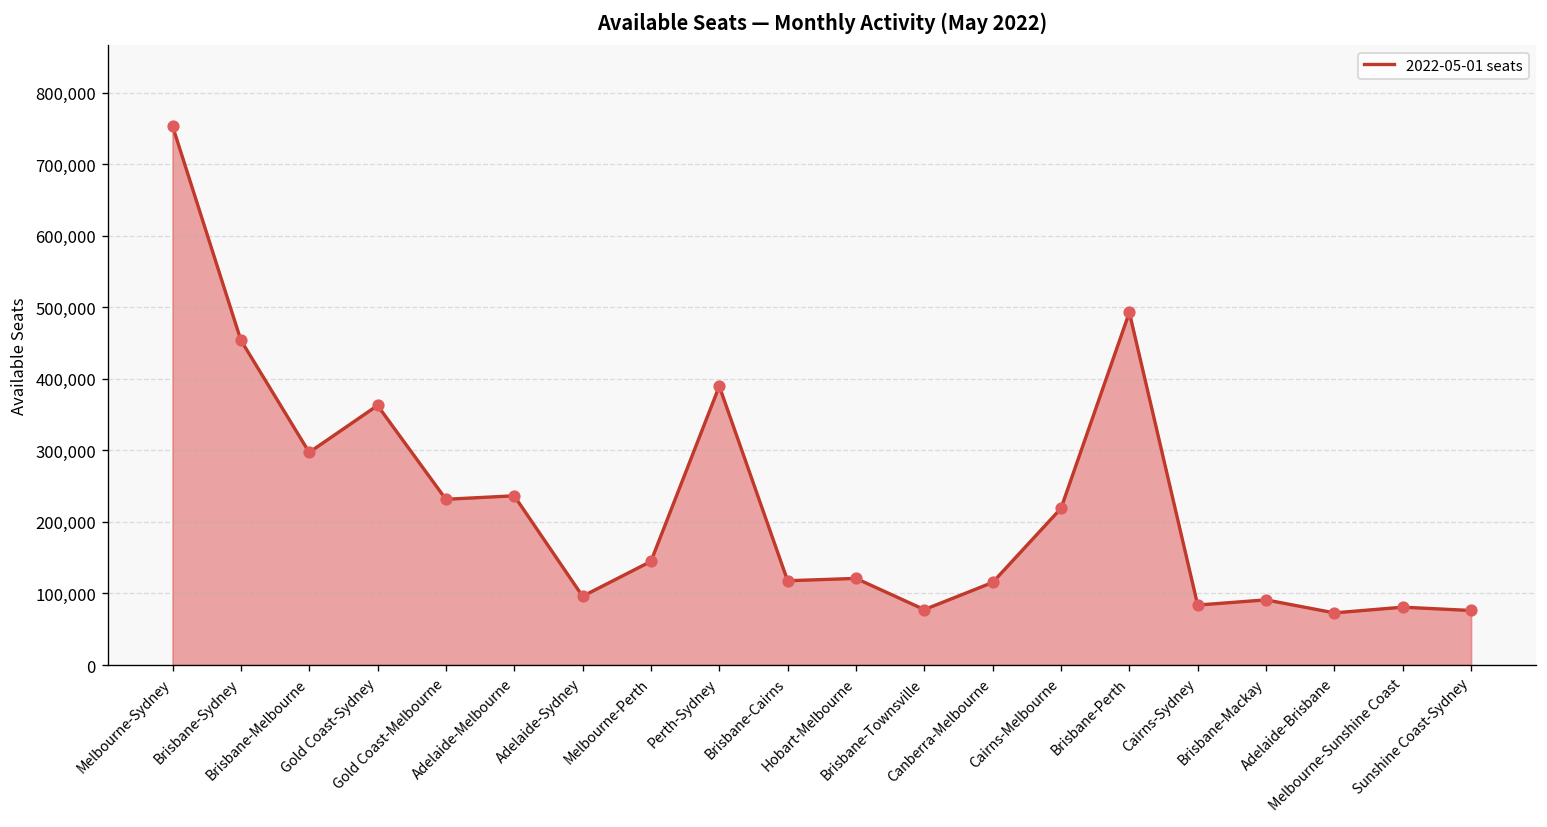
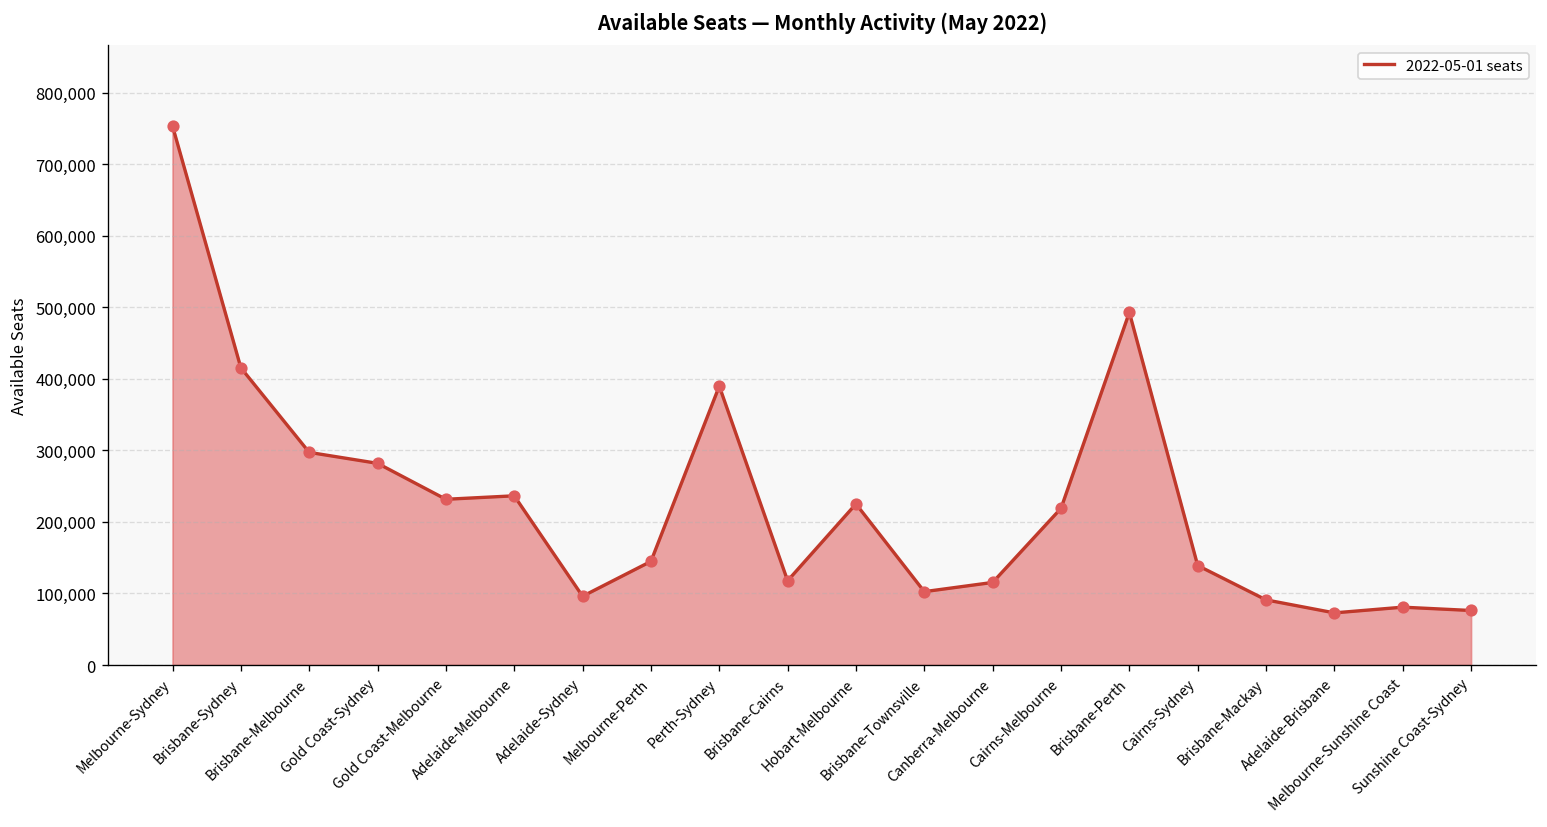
  {
    "Melbourne-Sydney": "750,000",
-   "Brisbane-Sydney": "450,000",
+   "Brisbane-Sydney": "420,000",
    "Brisbane-Melbourne": "300,000",
-   "Gold Coast-Sydney": "360,000",
+   "Gold Coast-Sydney": "280,000",
    "Gold Coast-Melbourne": "230,000",
    "Adelaide-Melbourne": "240,000",
    "Adelaide-Sydney": "100,000",
    "Melbourne-Perth": "140,000",
    "Perth-Sydney": "390,000",
    "Brisbane-Cairns": "120,000",
-   "Hobart-Melbourne": "120,000",
-   "Brisbane-Townsville": "80,000",
+   "Hobart-Melbourne": "230,000",
+   "Brisbane-Townsville": "100,000",
    "Canberra-Melbourne": "120,000",
    "Cairns-Melbourne": "220,000",
    "Brisbane-Perth": "490,000",
-   "Cairns-Sydney": "80,000",
+   "Cairns-Sydney": "140,000",
    "Brisbane-Mackay": "90,000",
    "Adelaide-Brisbane": "70,000",
    "Melbourne-Sunshine Coast": "80,000",
    "Sunshine Coast-Sydney": "80,000"
  }
